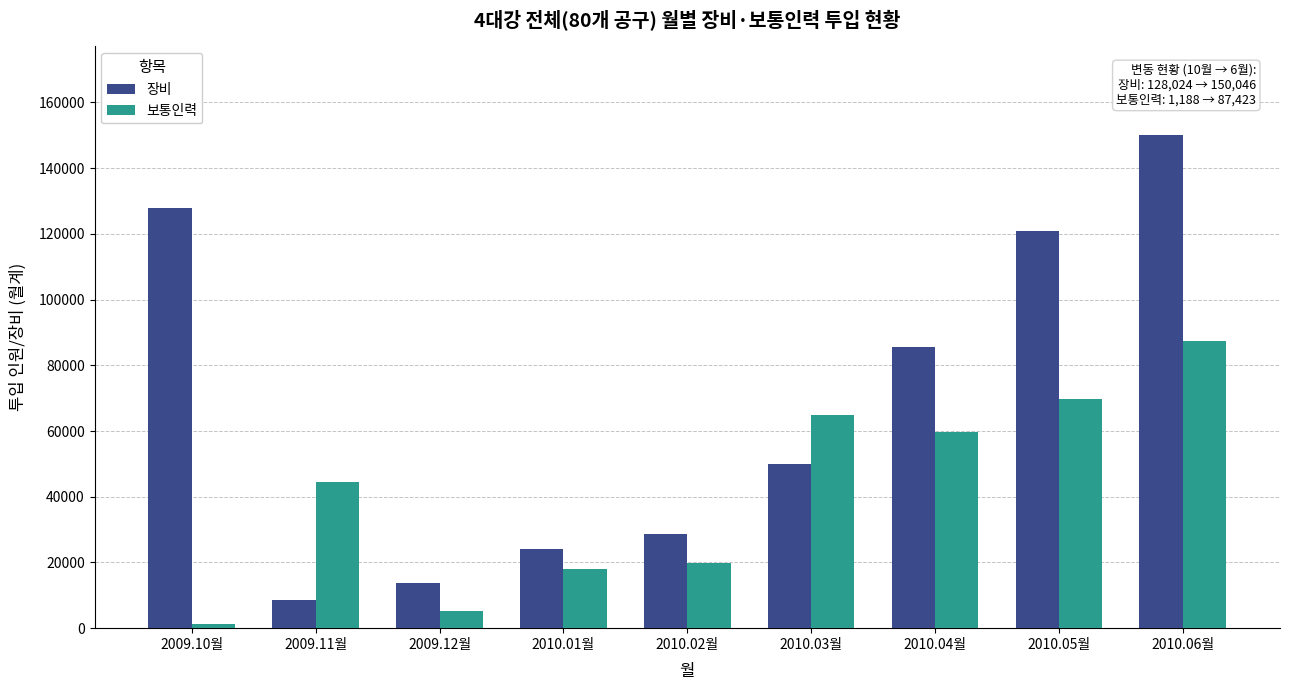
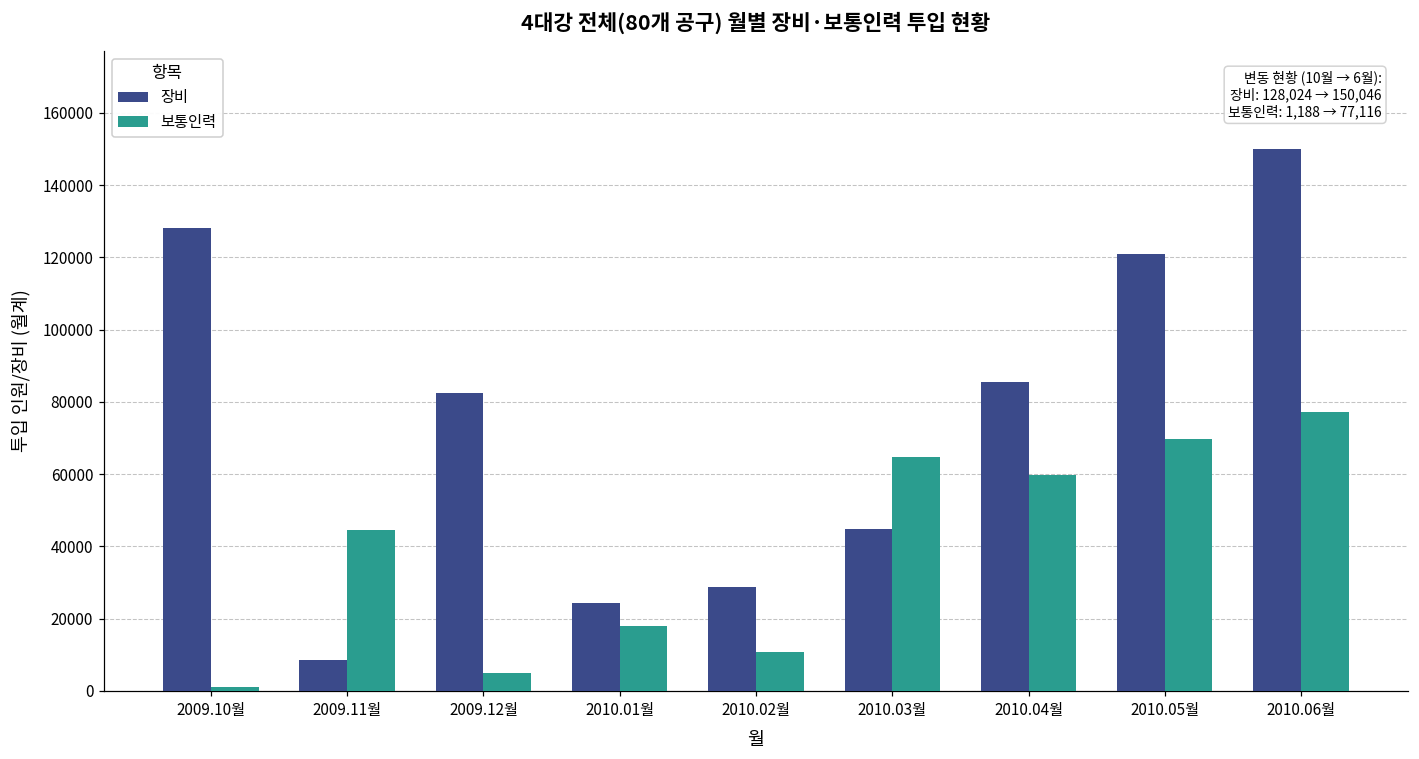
  {
    "장비": {
      "2009.10월": "128000",
      "2009.11월": "9000",
-     "2009.12월": "14000",
+     "2009.12월": "82000",
      "2010.01월": "24000",
      "2010.02월": "29000",
-     "2010.03월": "50000",
+     "2010.03월": "45000",
      "2010.04월": "86000",
      "2010.05월": "121000",
      "2010.06월": "150000"
    },
    "보통인력": {
-     "2010.02월": "20000",
-     "2010.06월": "87,423"
+     "2010.02월": "11000",
+     "2010.06월": "77,116"
    }
  }
